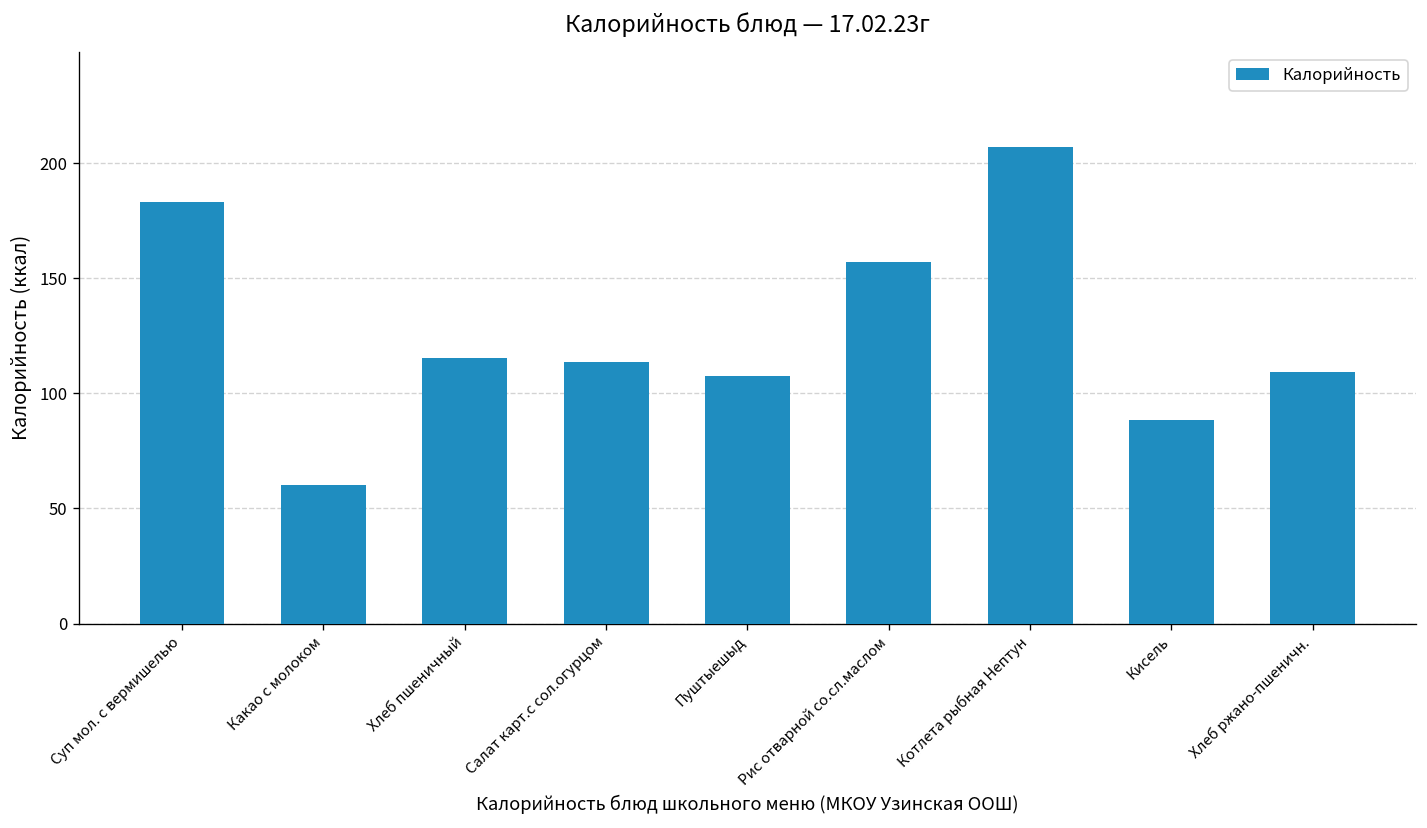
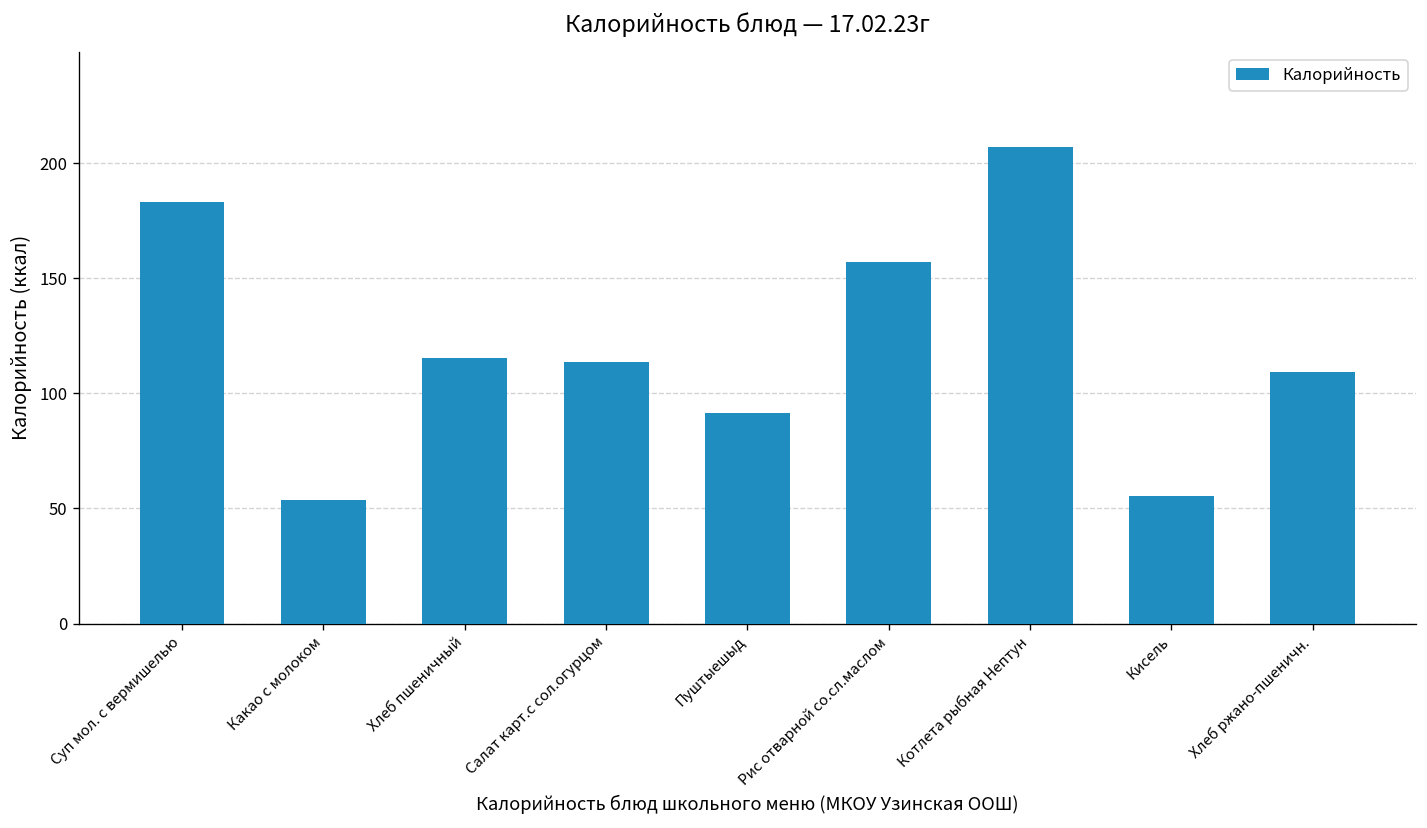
  {
    "Суп мол. с вермишелью": 183,
-   "Какао с молоком": 60,
+   "Какао с молоком": 54,
    "Хлеб пшеничный": 116,
    "Салат карт.с сол.огурцом": 114,
-   "Пуштыешыд": 108,
+   "Пуштыешыд": 92,
    "Рис отварной со.сл.маслом": 157,
    "Котлета рыбная Нептун": 207,
-   "Кисель": 88,
+   "Кисель": 55,
    "Хлеб ржано-пшеничн.": 109
  }
